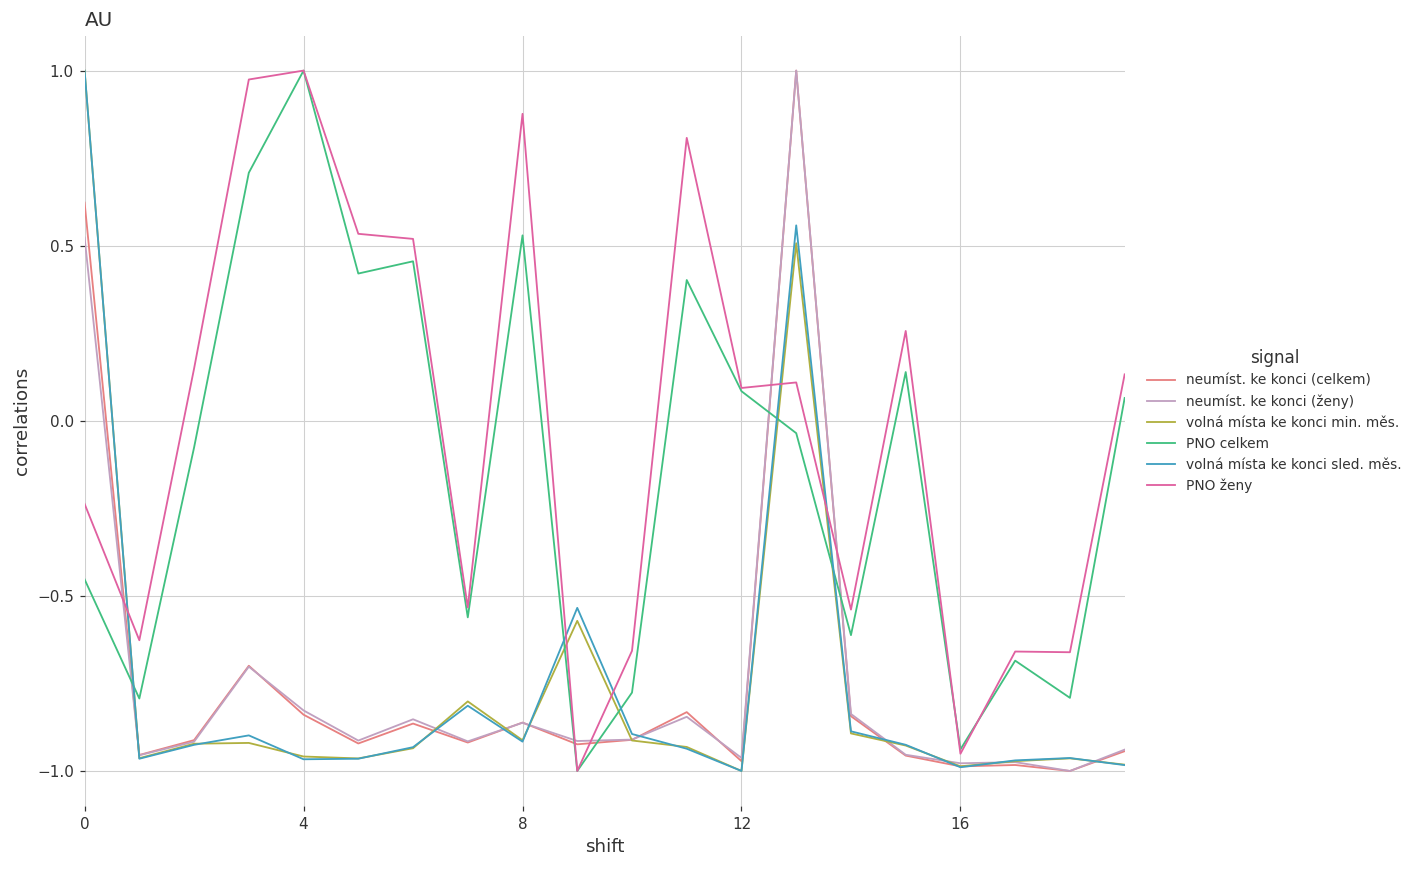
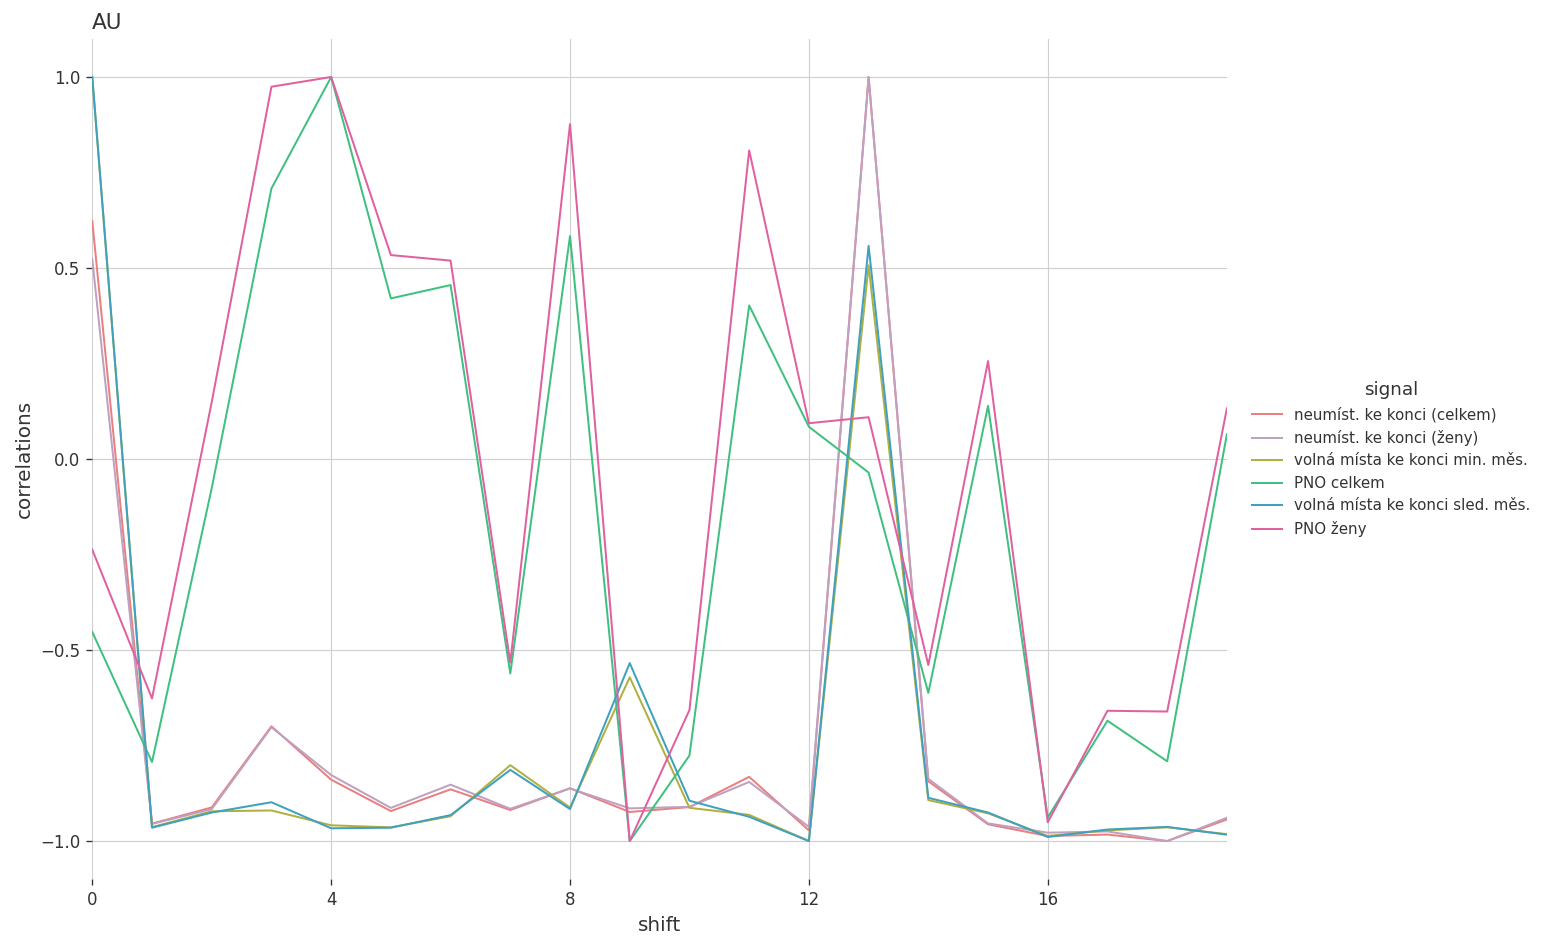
  {
    "neumíst. ke konci (ženy)": {
      "0": 0.52,
      "4": -0.83,
      "12": -0.96,
      "16": -0.98
    },
    "PNO celkem": {
      "0": -0.45,
-     "8": 0.53,
+     "8": 0.58,
      "12": 0.08,
      "16": -0.94
    }
  }
